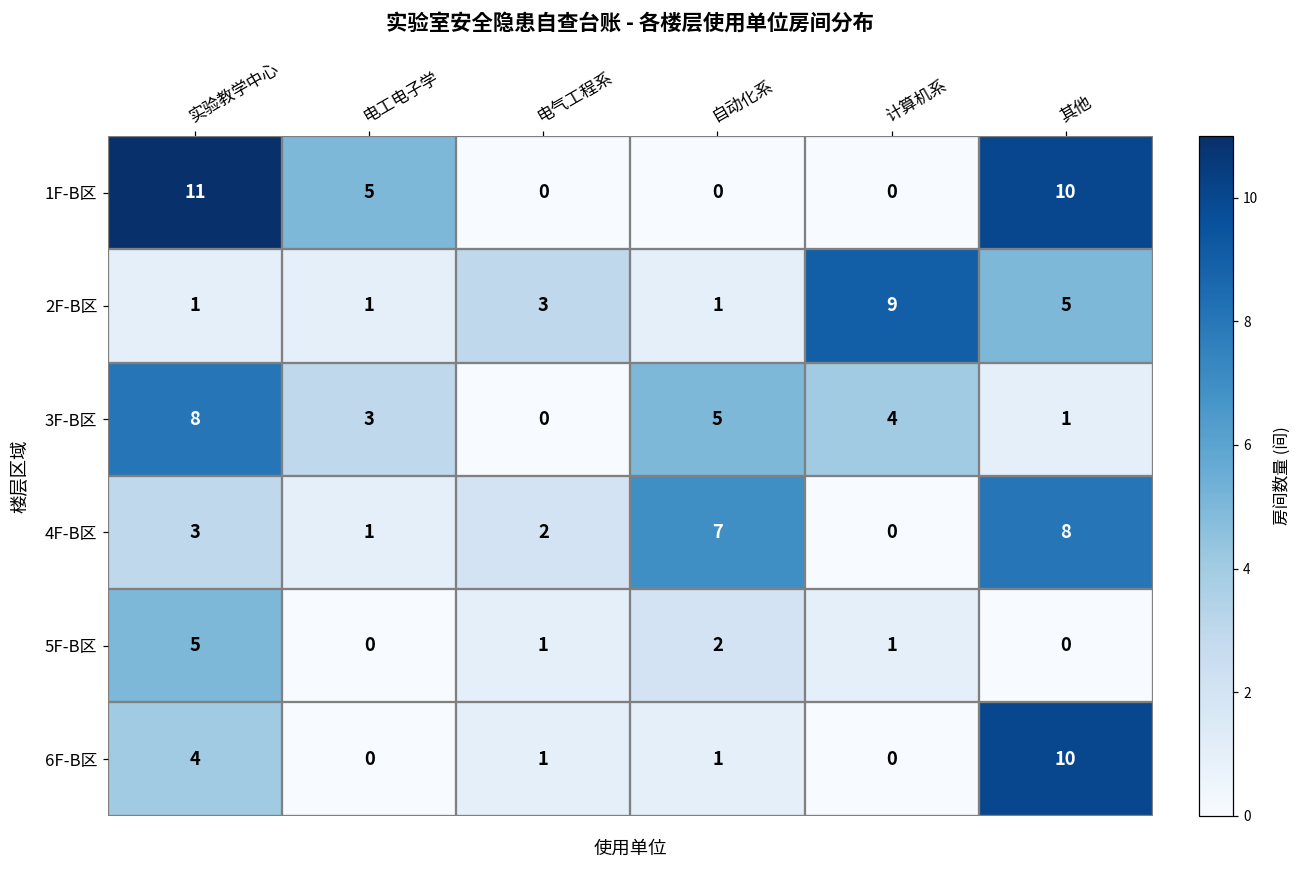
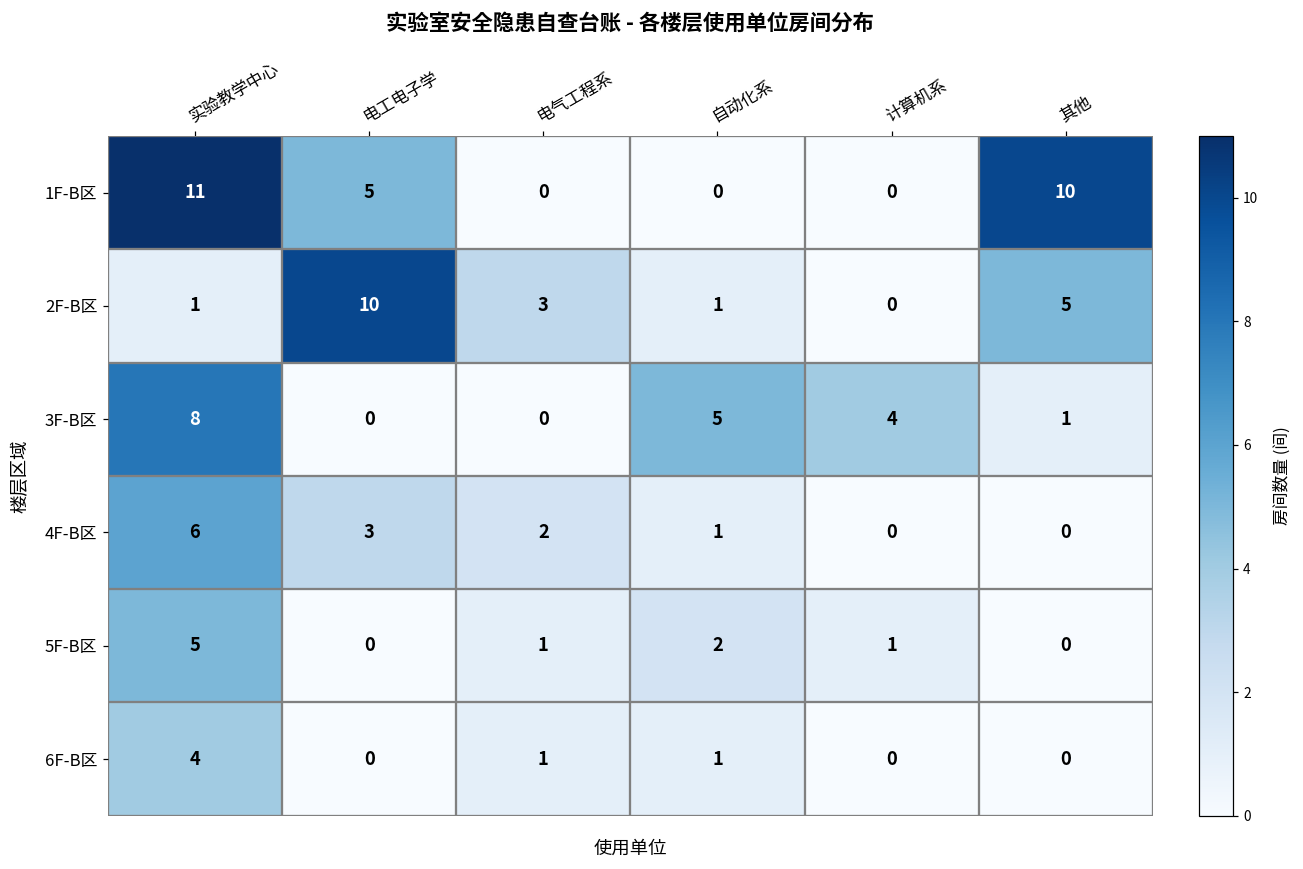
  {
    "1F-B区": {
      "实验教学中心": 11,
      "电工电子学": 5,
      "电气工程系": 0,
      "自动化系": 0,
      "计算机系": 0,
      "其他": 10
    },
    "2F-B区": {
      "实验教学中心": 1,
-     "电工电子学": 1,
+     "电工电子学": 10,
      "电气工程系": 3,
      "自动化系": 1,
-     "计算机系": 9,
+     "计算机系": 0,
      "其他": 5
    },
    "3F-B区": {
      "实验教学中心": 8,
-     "电工电子学": 3,
+     "电工电子学": 0,
      "电气工程系": 0,
      "自动化系": 5,
      "计算机系": 4,
      "其他": 1
    },
    "4F-B区": {
-     "实验教学中心": 3,
-     "电工电子学": 1,
+     "实验教学中心": 6,
+     "电工电子学": 3,
      "电气工程系": 2,
-     "自动化系": 7,
+     "自动化系": 1,
      "计算机系": 0,
-     "其他": 8
+     "其他": 0
    },
    "5F-B区": {
      "实验教学中心": 5,
      "电工电子学": 0,
      "电气工程系": 1,
      "自动化系": 2,
      "计算机系": 1,
      "其他": 0
    },
    "6F-B区": {
      "实验教学中心": 4,
      "电工电子学": 0,
      "电气工程系": 1,
      "自动化系": 1,
      "计算机系": 0,
-     "其他": 10
+     "其他": 0
    }
  }
